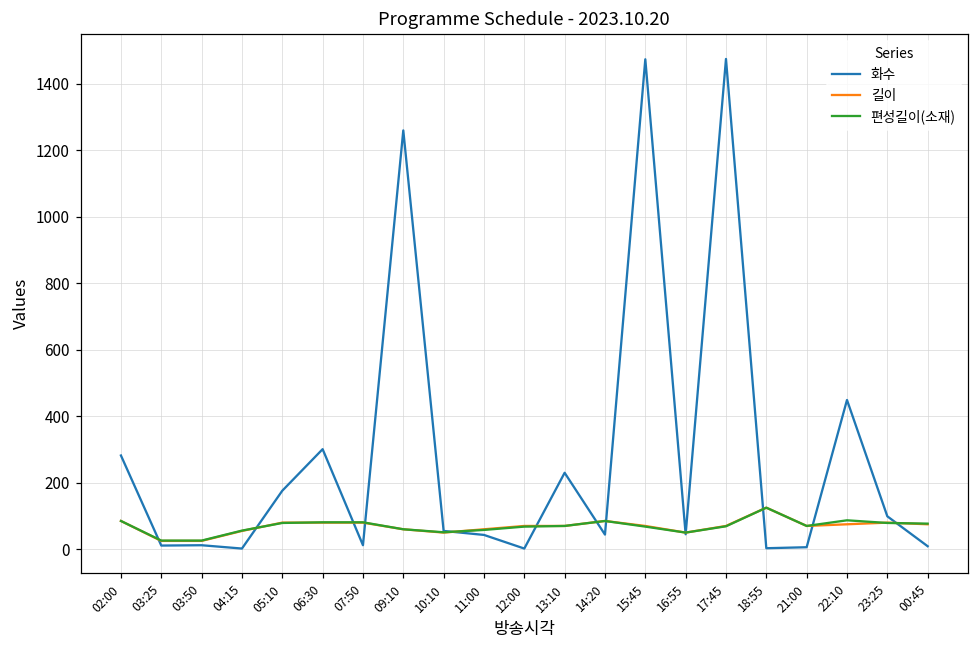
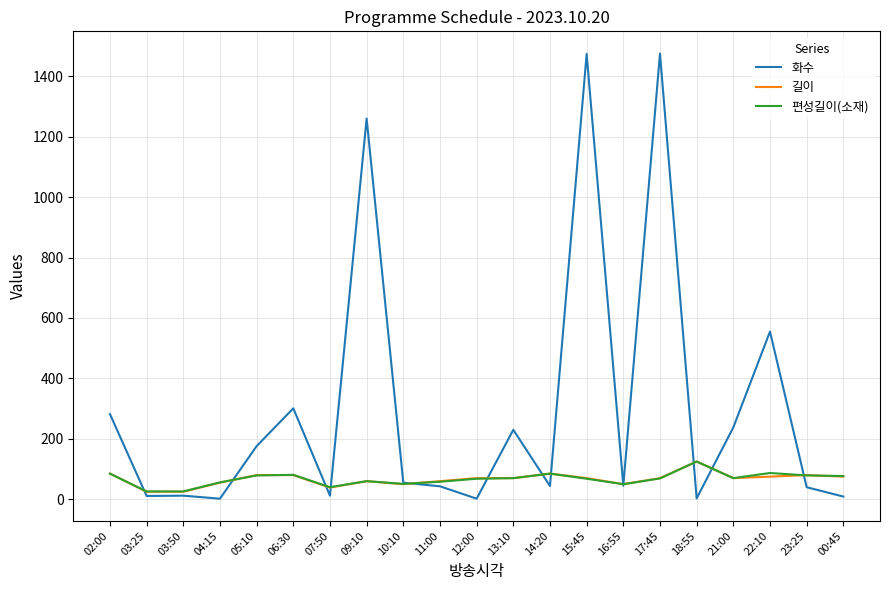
  {
    "화수": {
      "02:00": 280,
      "03:25": 10,
      "03:50": 10,
      "04:15": 0,
      "05:10": 180,
      "06:30": 300,
      "07:50": 10,
      "09:10": 1260,
      "11:00": 40,
      "12:00": 0,
      "13:10": 230,
      "14:20": 40,
      "15:45": 1470,
      "17:45": 1480,
      "18:55": 0,
-     "21:00": 10,
-     "22:10": 450,
-     "23:25": 100,
+     "21:00": 240,
+     "22:10": 560,
+     "23:25": 40,
      "00:45": 10
    },
    "길이": {
-     "07:50": 80,
+     "07:50": 40,
      "22:10": 80
    },
    "편성길이(소재)": {
-     "07:50": 80,
+     "07:50": 40,
      "22:10": 90
    }
  }
